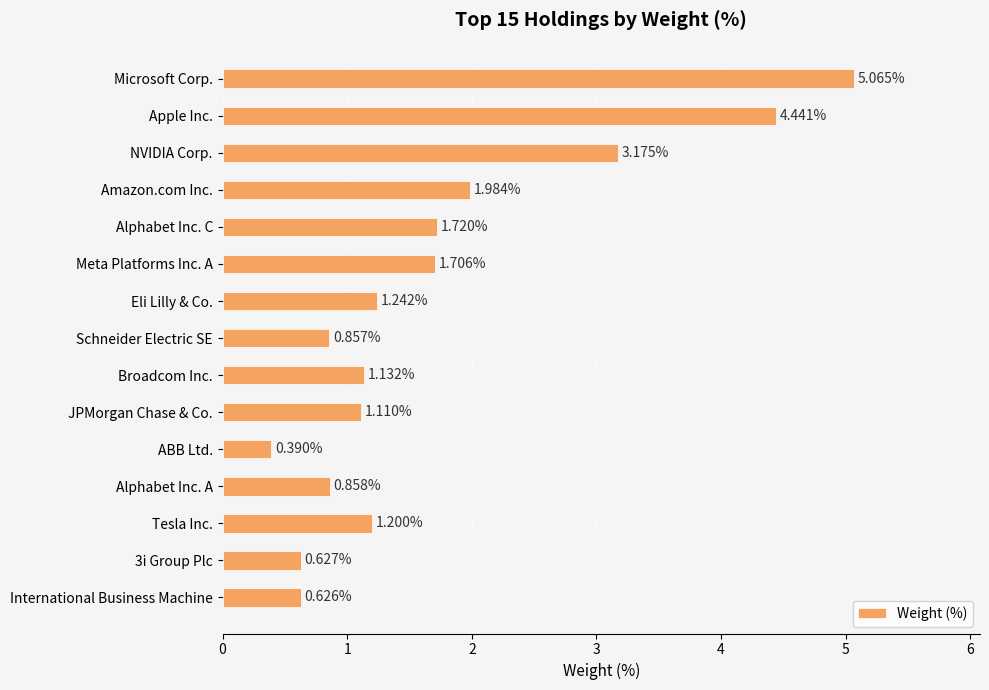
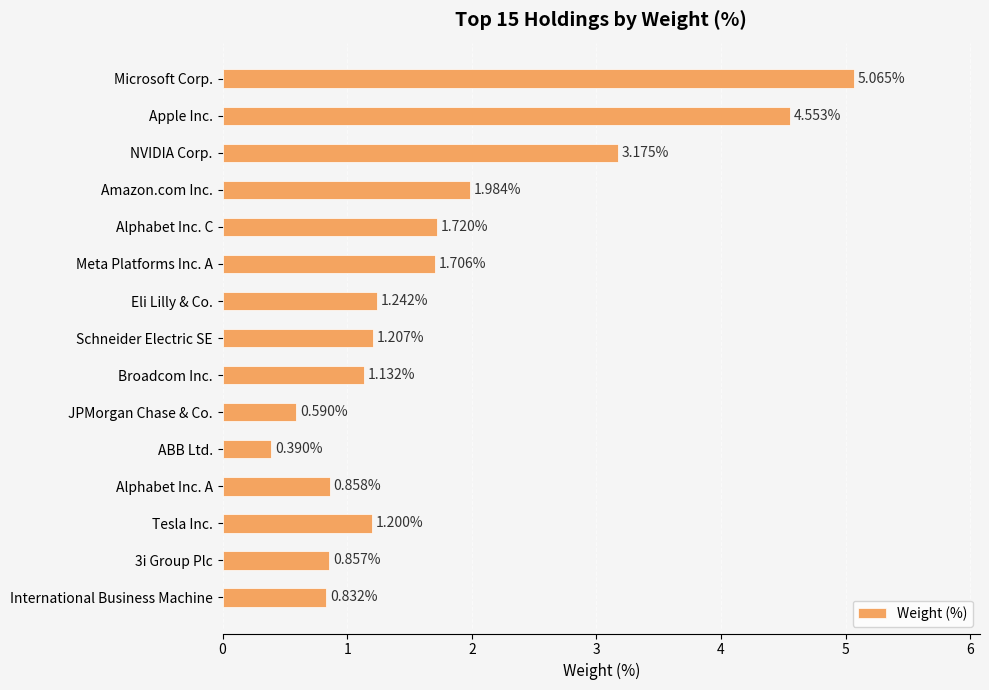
  {
    "Microsoft Corp.": "5.065%",
-   "Apple Inc.": "4.441%",
+   "Apple Inc.": "4.553%",
    "NVIDIA Corp.": "3.175%",
    "Amazon.com Inc.": "1.984%",
    "Alphabet Inc. C": "1.720%",
    "Meta Platforms Inc. A": "1.706%",
    "Eli Lilly & Co.": "1.242%",
-   "Schneider Electric SE": "0.857%",
+   "Schneider Electric SE": "1.207%",
    "Broadcom Inc.": "1.132%",
-   "JPMorgan Chase & Co.": "1.110%",
+   "JPMorgan Chase & Co.": "0.590%",
    "ABB Ltd.": "0.390%",
    "Alphabet Inc. A": "0.858%",
    "Tesla Inc.": "1.200%",
-   "3i Group Plc": "0.627%",
-   "International Business Machine": "0.626%"
+   "3i Group Plc": "0.857%",
+   "International Business Machine": "0.832%"
  }
